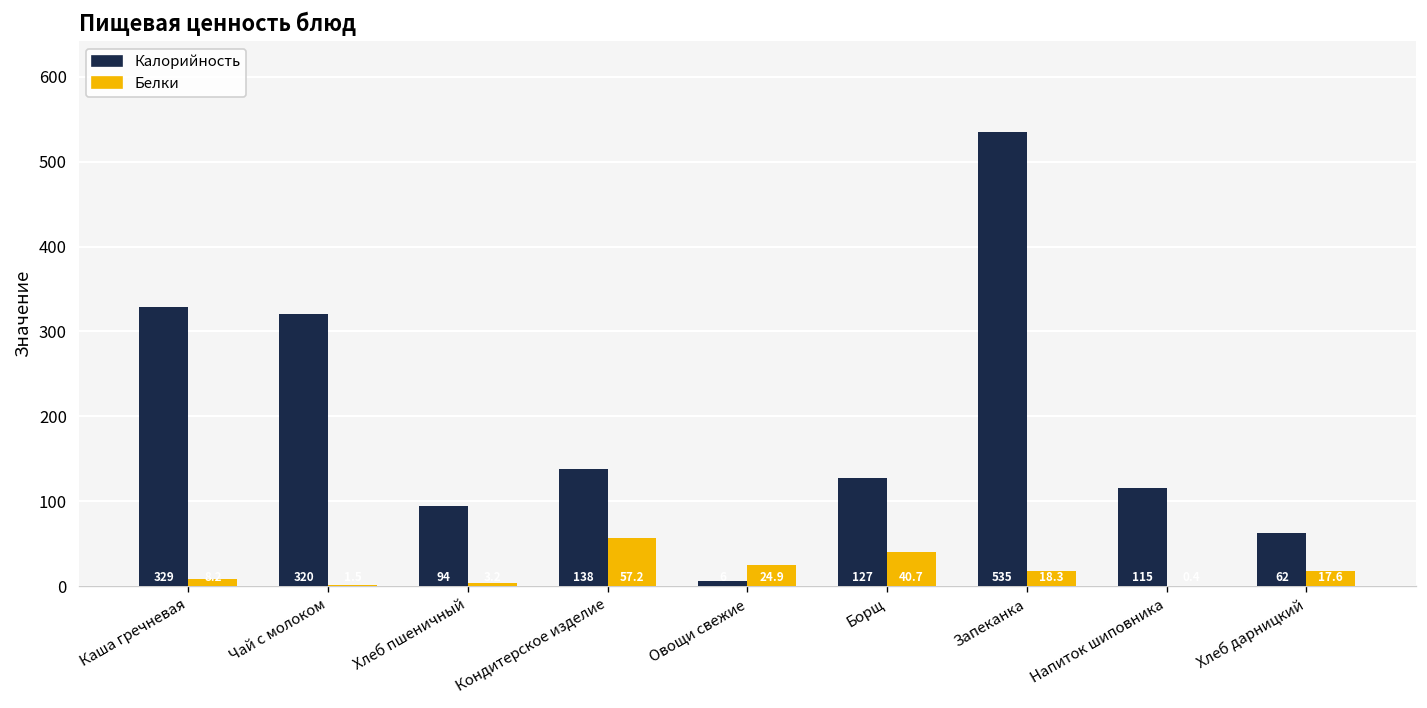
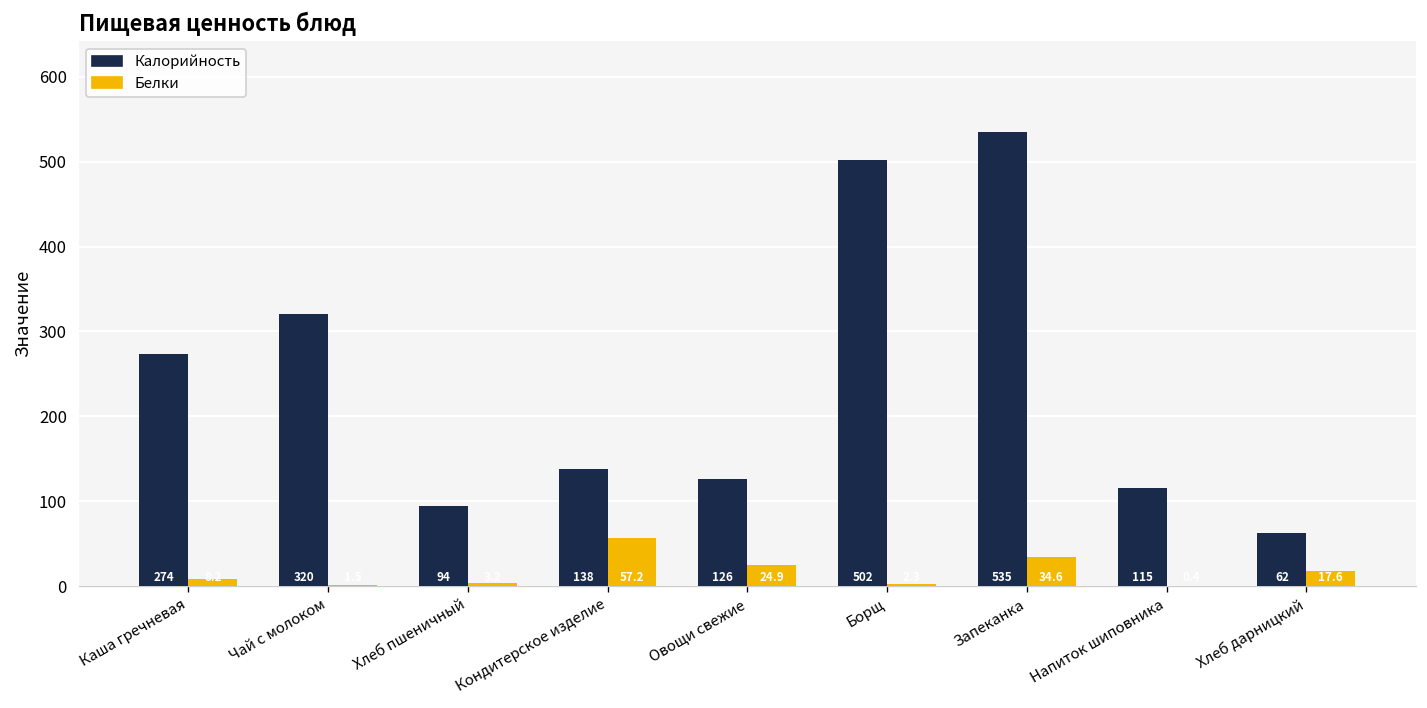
  {
    "Калорийность": {
-     "Каша гречневая": 329,
+     "Каша гречневая": 274,
      "Чай с молоком": 320,
      "Хлеб пшеничный": 94,
      "Кондитерское изделие": 138,
-     "Овощи свежие": 10,
-     "Борщ": 127,
+     "Овощи свежие": 130,
+     "Борщ": 502,
      "Запеканка": 535,
      "Напиток шиповника": 115,
      "Хлеб дарницкий": 62
    },
    "Белки": {
      "Кондитерское изделие": 57.2,
      "Овощи свежие": 24.9,
-     "Борщ": 40,
-     "Запеканка": 18.3,
+     "Борщ": 0,
+     "Запеканка": 34.6,
      "Хлеб дарницкий": 17.6
    }
  }
